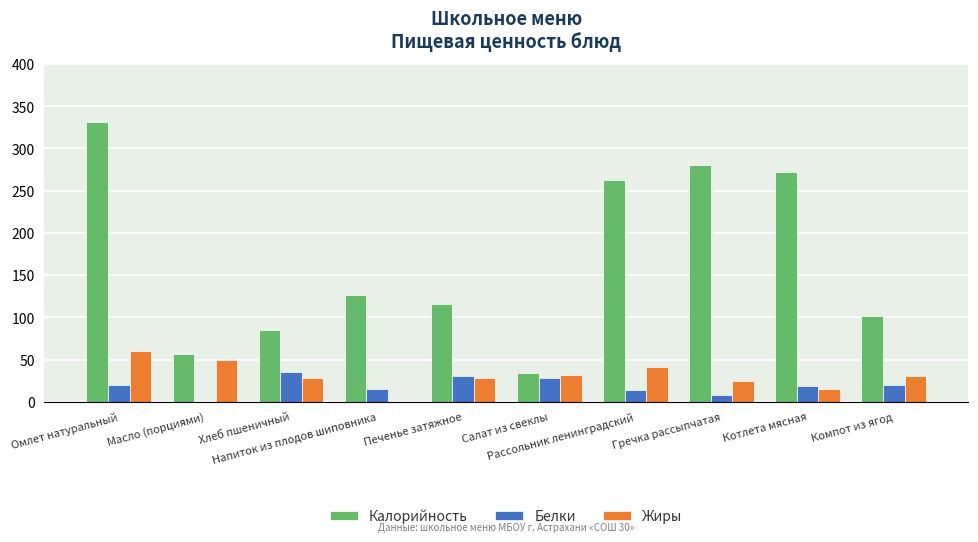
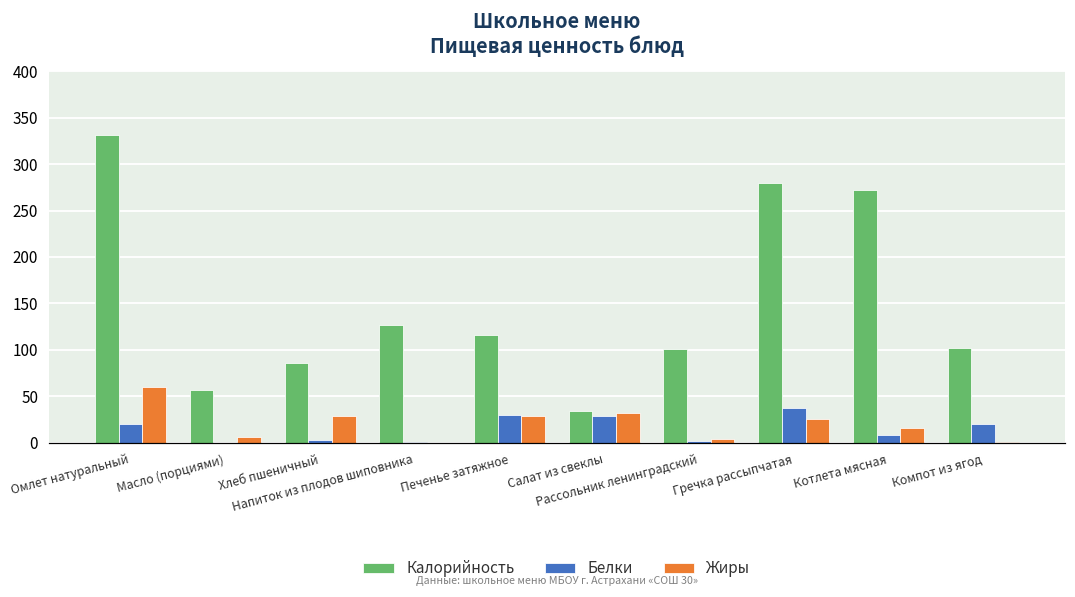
  {
    "Калорийность": {
      "Омлет натуральный": 330,
      "Масло (порциями)": 60,
      "Хлеб пшеничный": 90,
      "Напиток из плодов шиповника": 130,
      "Печенье затяжное": 120,
      "Салат из свеклы": 30,
-     "Рассольник ленинградский": 260,
+     "Рассольник ленинградский": 100,
      "Гречка рассыпчатая": 280,
      "Котлета мясная": 270,
      "Компот из ягод": 100
    },
    "Белки": {
      "Омлет натуральный": 20,
-     "Хлеб пшеничный": 30,
-     "Напиток из плодов шиповника": 20,
+     "Хлеб пшеничный": 0,
+     "Напиток из плодов шиповника": 0,
      "Печенье затяжное": 30,
      "Салат из свеклы": 30,
-     "Рассольник ленинградский": 10,
-     "Гречка рассыпчатая": 10,
-     "Котлета мясная": 20,
+     "Рассольник ленинградский": 0,
+     "Гречка рассыпчатая": 40,
+     "Котлета мясная": 10,
      "Компот из ягод": 20
    },
    "Жиры": {
      "Омлет натуральный": 60,
-     "Масло (порциями)": 50,
+     "Масло (порциями)": 10,
      "Хлеб пшеничный": 30,
      "Напиток из плодов шиповника": 0,
      "Печенье затяжное": 30,
      "Салат из свеклы": 30,
-     "Рассольник ленинградский": 40,
+     "Рассольник ленинградский": 0,
      "Гречка рассыпчатая": 30,
      "Котлета мясная": 20,
-     "Компот из ягод": 30
+     "Компот из ягод": 0
    }
  }
